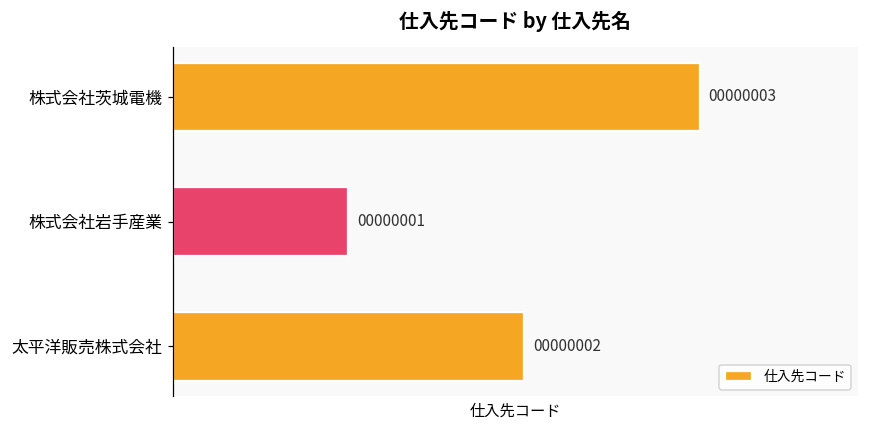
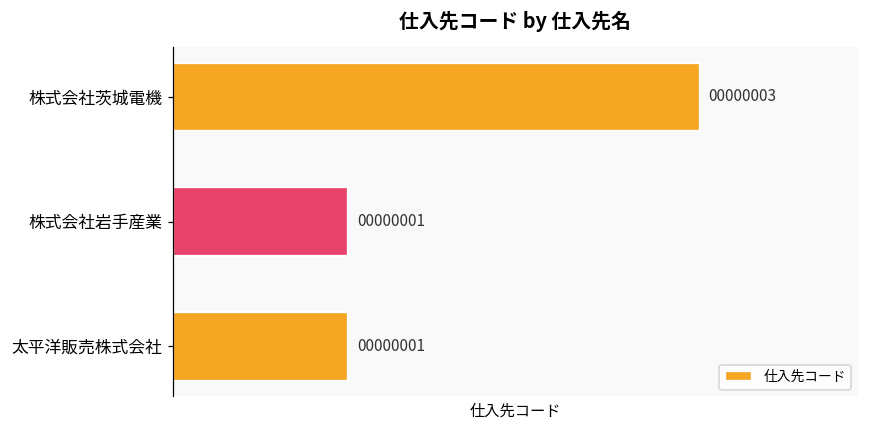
  {
    "株式会社茨城電機": "00000003",
    "株式会社岩手産業": "00000001",
-   "太平洋販売株式会社": "00000002"
+   "太平洋販売株式会社": "00000001"
  }
